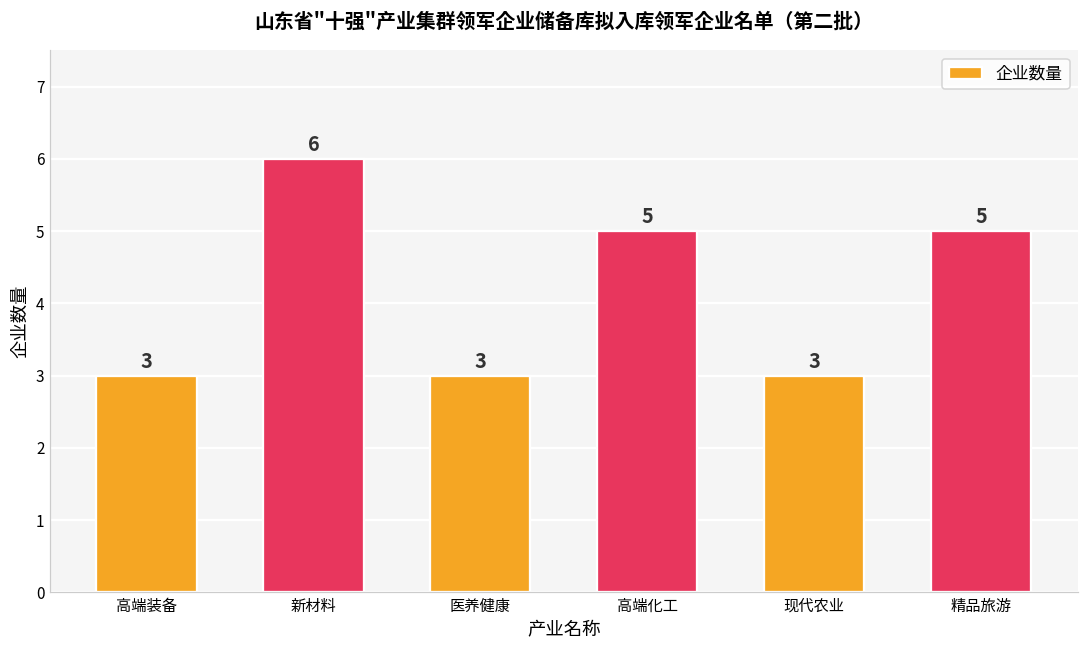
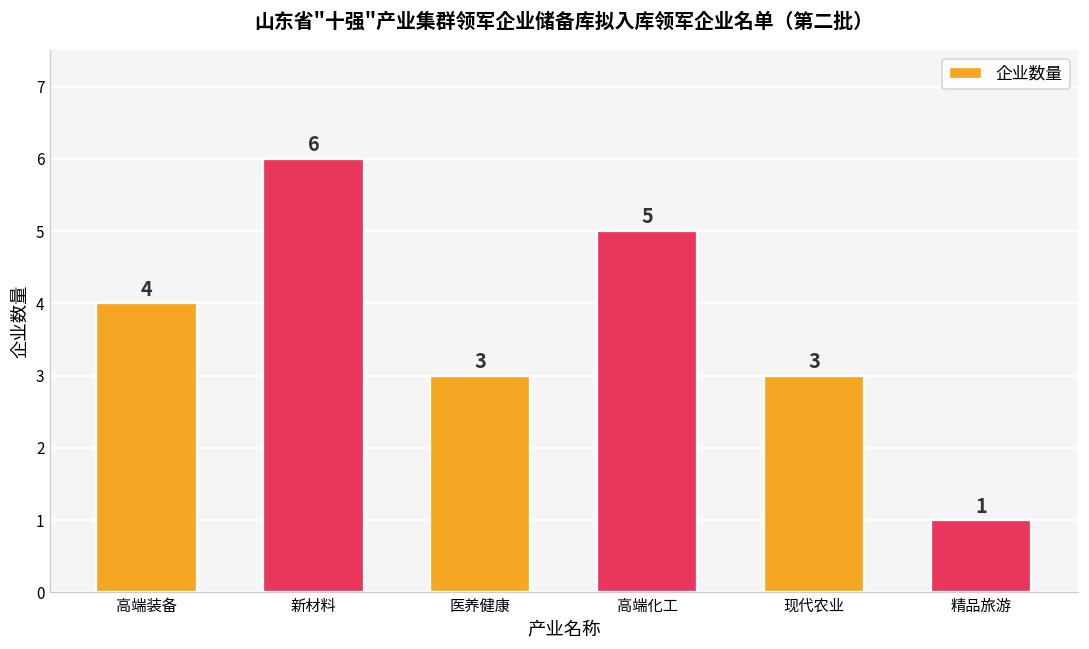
  {
-   "高端装备": 3,
+   "高端装备": 4,
    "新材料": 6,
    "医养健康": 3,
    "高端化工": 5,
    "现代农业": 3,
-   "精品旅游": 5
+   "精品旅游": 1
  }
